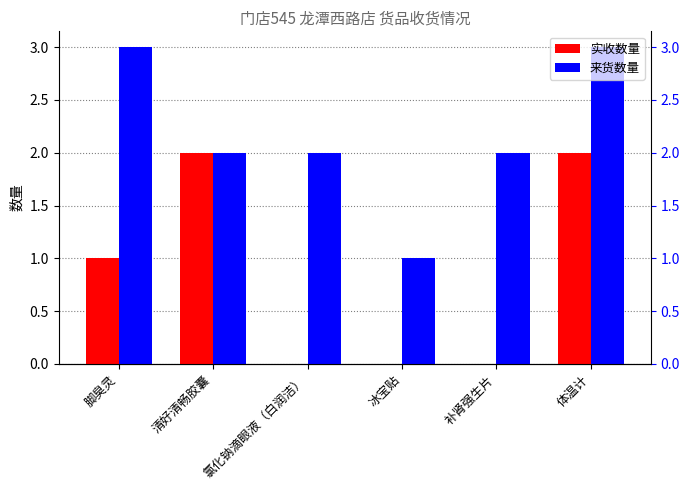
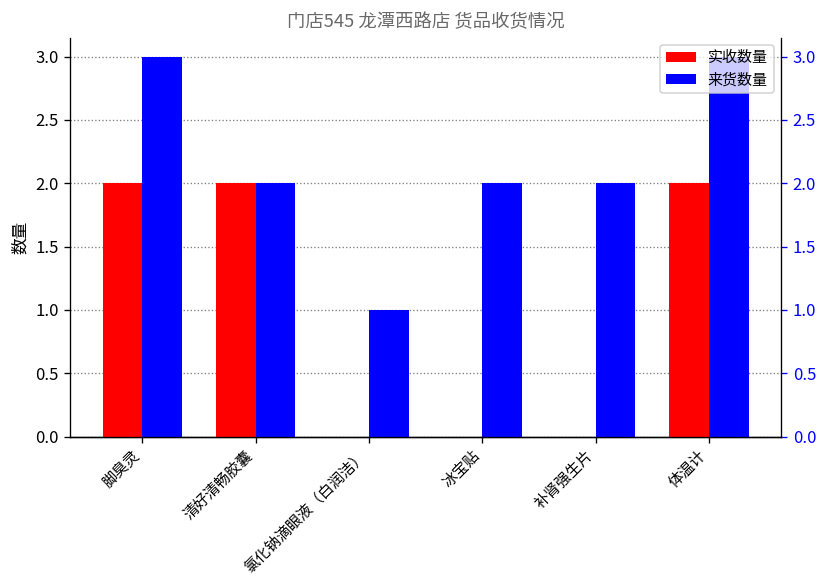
  {
    "实收数量": {
-     "脚臭灵": 1,
+     "脚臭灵": 2,
      "清好清畅胶囊": 2,
      "氯化钠滴眼液（白润洁）": 0,
      "冰宝贴": 0,
      "补肾强生片": 0,
      "体温计": 2
    },
    "来货数量": {
      "脚臭灵": 3,
      "清好清畅胶囊": 2,
-     "氯化钠滴眼液（白润洁）": 2,
-     "冰宝贴": 1,
+     "氯化钠滴眼液（白润洁）": 1,
+     "冰宝贴": 2,
      "补肾强生片": 2
    }
  }
